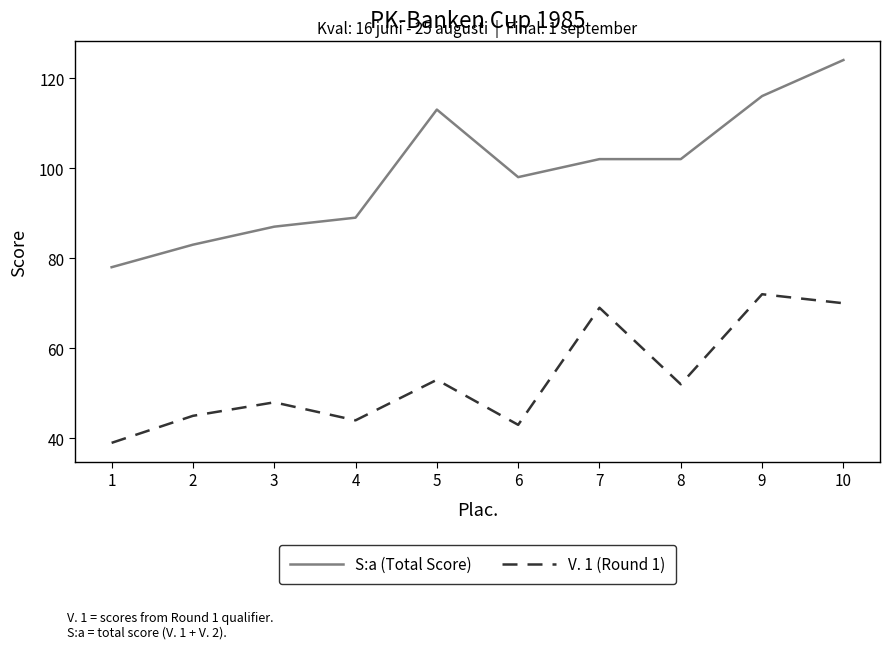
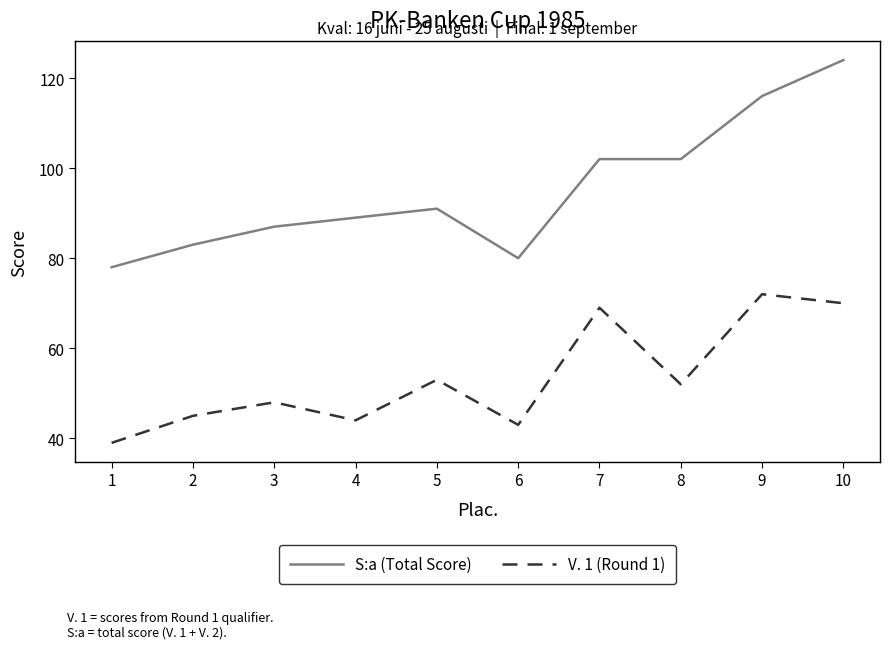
  {
    "S:a (Total Score)": {
      "1": 78,
      "2": 83,
      "3": 87,
      "4": 89,
-     "5": 113,
-     "6": 98,
+     "5": 91,
+     "6": 80,
      "7": 102,
      "8": 102,
      "9": 116,
      "10": 124
    },
    "V. 1 (Round 1)": {
      "1": 39,
      "2": 45,
      "3": 48,
      "4": 44,
      "5": 53,
      "6": 43,
      "7": 69,
      "8": 52,
      "9": 72,
      "10": 70
    }
  }
